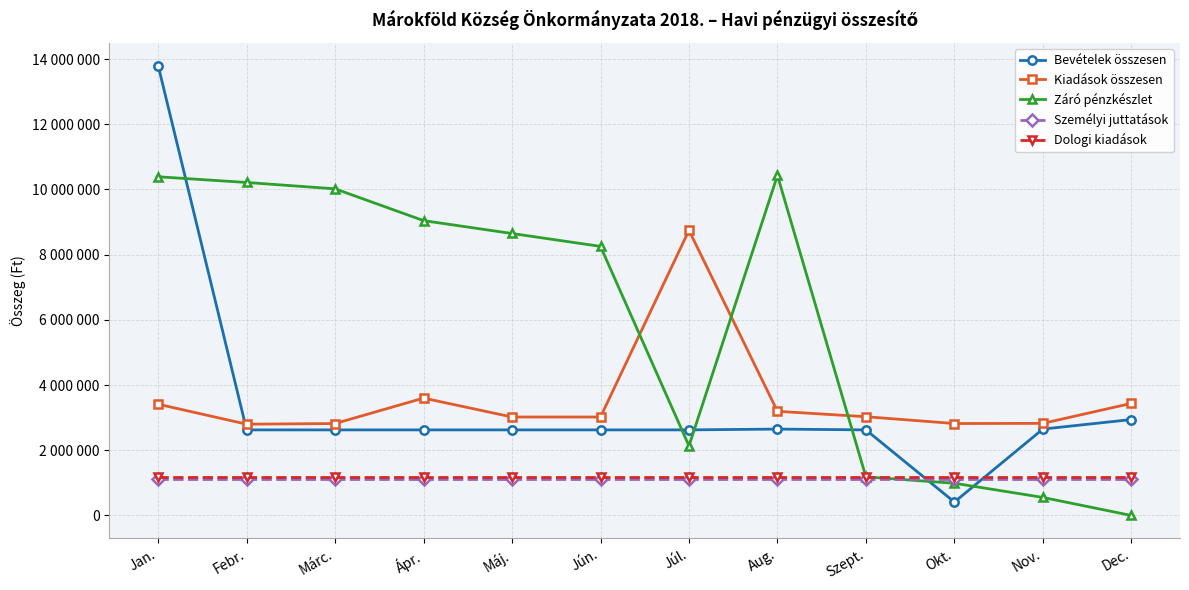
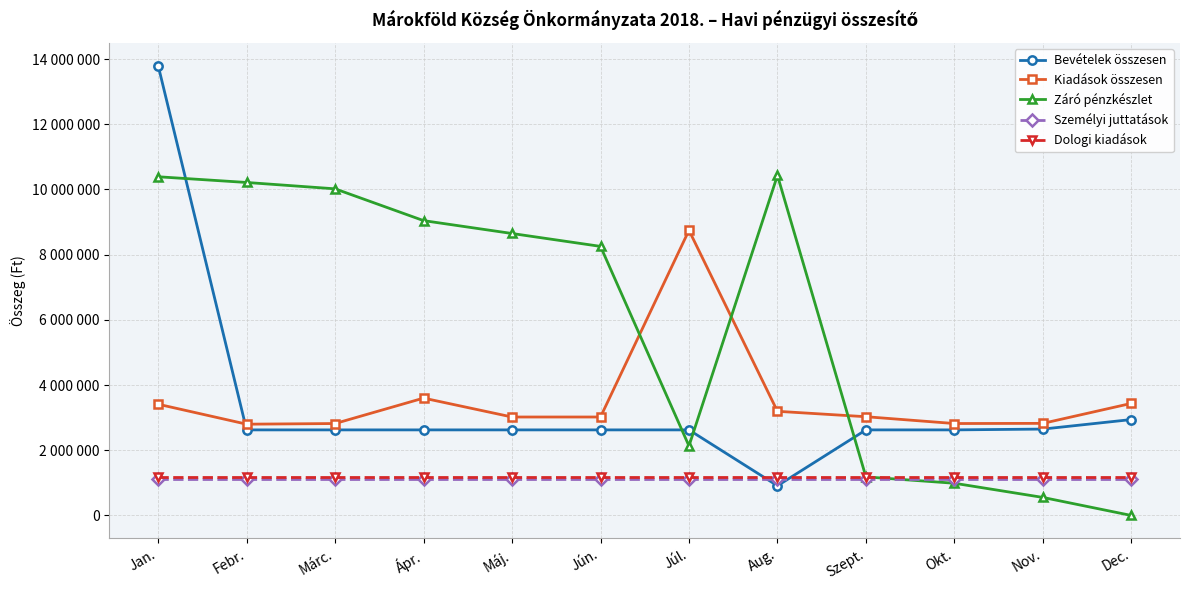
  {
    "Bevételek összesen": {
      "Jan.": 13800000,
      "Febr.": 2600000,
      "Márc.": 2600000,
      "Ápr.": 2600000,
      "Máj.": 2600000,
      "Jún.": 2600000,
      "Júl.": 2600000,
-     "Aug.": 2600000,
+     "Aug.": 900000,
      "Szept.": 2600000,
-     "Okt.": 400000,
+     "Okt.": 2600000,
      "Nov.": 2600000,
      "Dec.": 2900000
    },
    "Záró pénzkészlet": {
      "Jan.": 10400000,
      "Febr.": 10200000,
      "Márc.": 10000000,
      "Ápr.": 9000000,
      "Máj.": 8600000,
      "Jún.": 8300000,
      "Júl.": 2100000,
      "Aug.": 10400000,
      "Okt.": 1000000,
      "Nov.": 600000,
      "Dec.": 0
    }
  }
